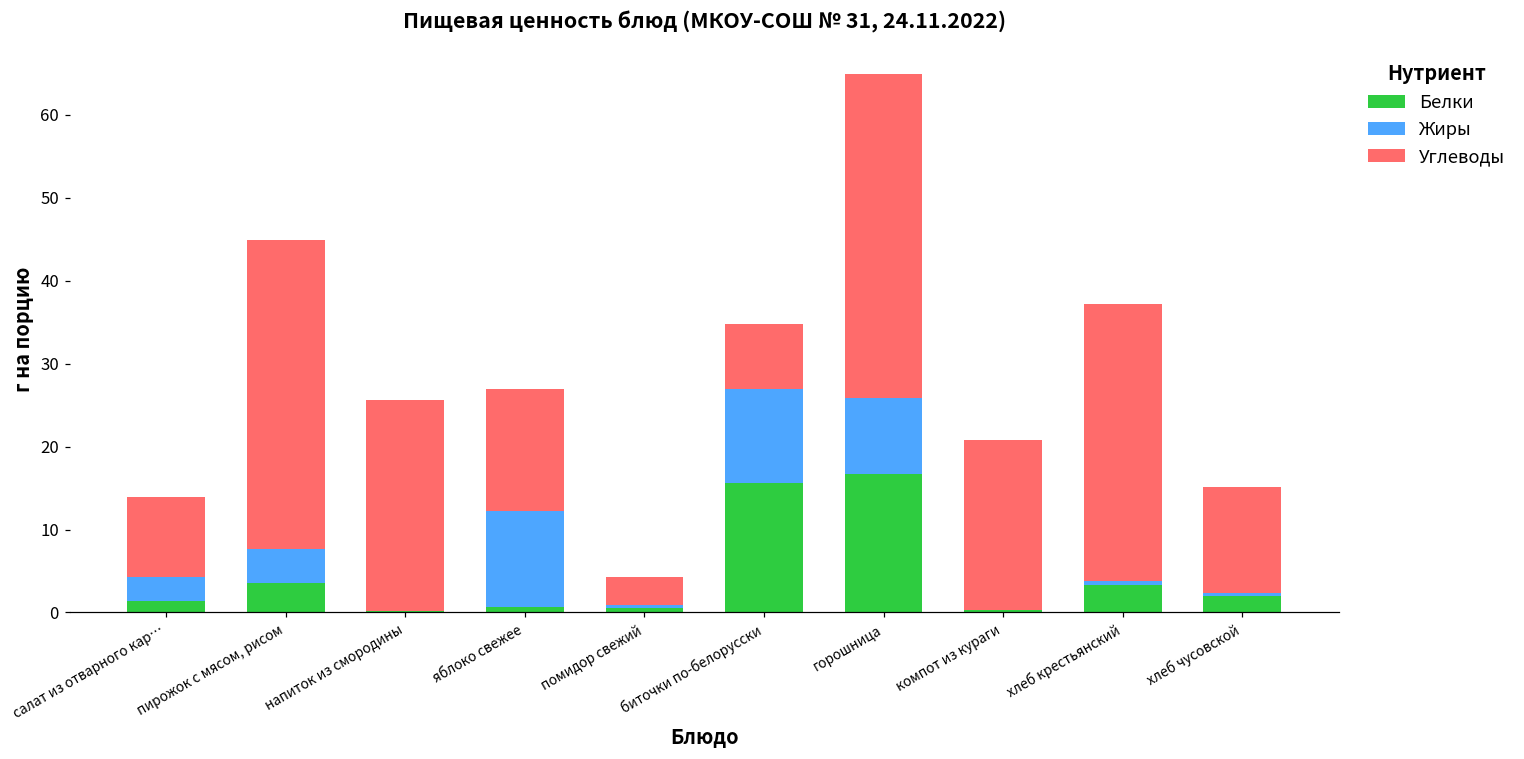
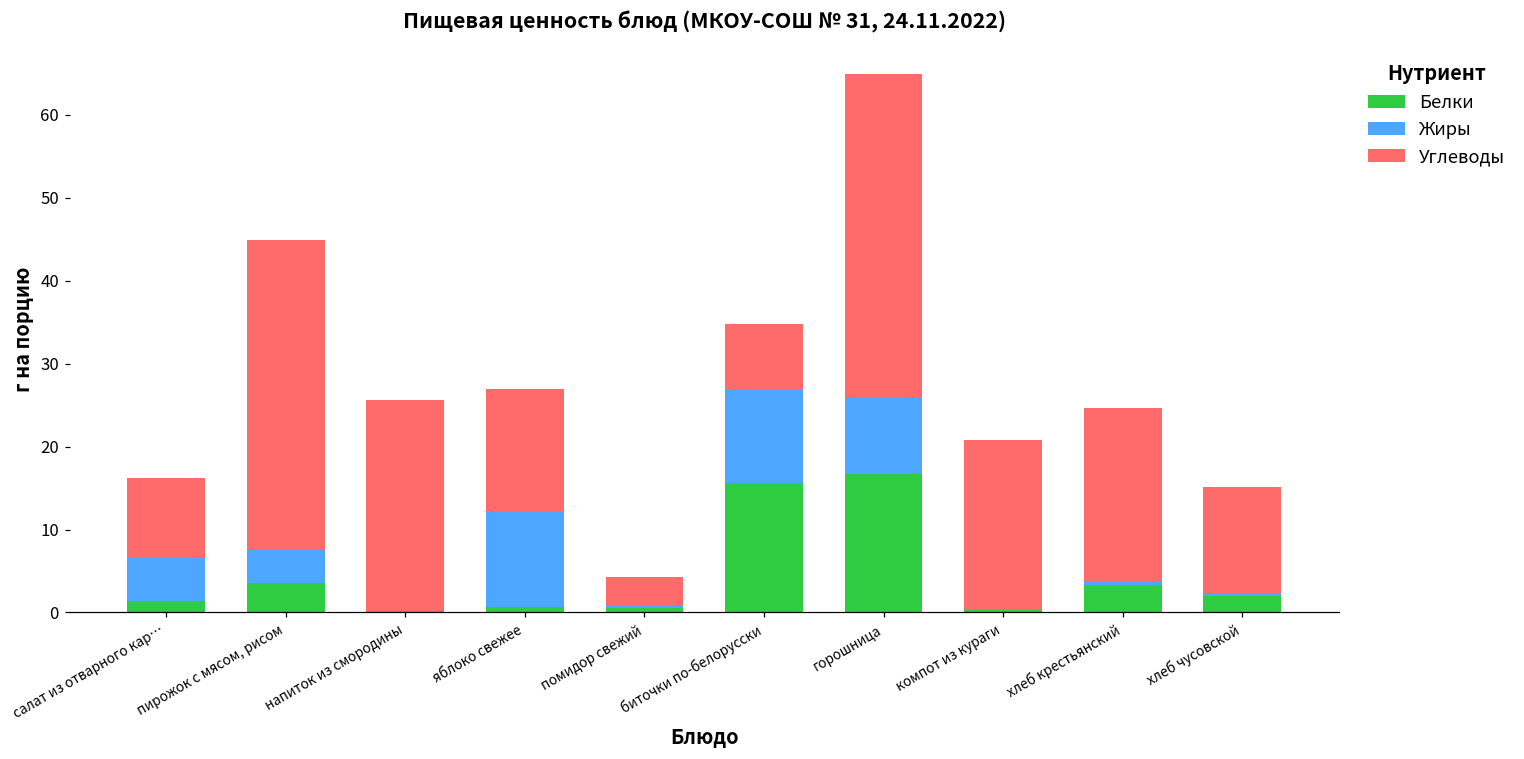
  {
    "Белки": {
      "салат из отварного кар…": 1,
      "пирожок с мясом, рисом": 4,
      "яблоко свежее": 1,
      "помидор свежий": 1,
      "биточки по-белорусски": 16,
      "горошница": 17,
      "хлеб крестьянский": 3,
      "хлеб чусовской": 2
    },
    "Жиры": {
-     "салат из отварного кар…": 3,
+     "салат из отварного кар…": 5,
      "пирожок с мясом, рисом": 4,
      "напиток из смородины": 0,
      "яблоко свежее": 12,
      "биточки по-белорусски": 11,
      "горошница": 9,
      "компот из кураги": 0,
      "хлеб крестьянский": 0
    },
    "Углеводы": {
      "салат из отварного кар…": 10,
      "пирожок с мясом, рисом": 37,
      "напиток из смородины": 25,
      "яблоко свежее": 15,
      "помидор свежий": 3,
      "биточки по-белорусски": 8,
      "горошница": 39,
      "компот из кураги": 21,
-     "хлеб крестьянский": 33,
+     "хлеб крестьянский": 21,
      "хлеб чусовской": 13
    }
  }
